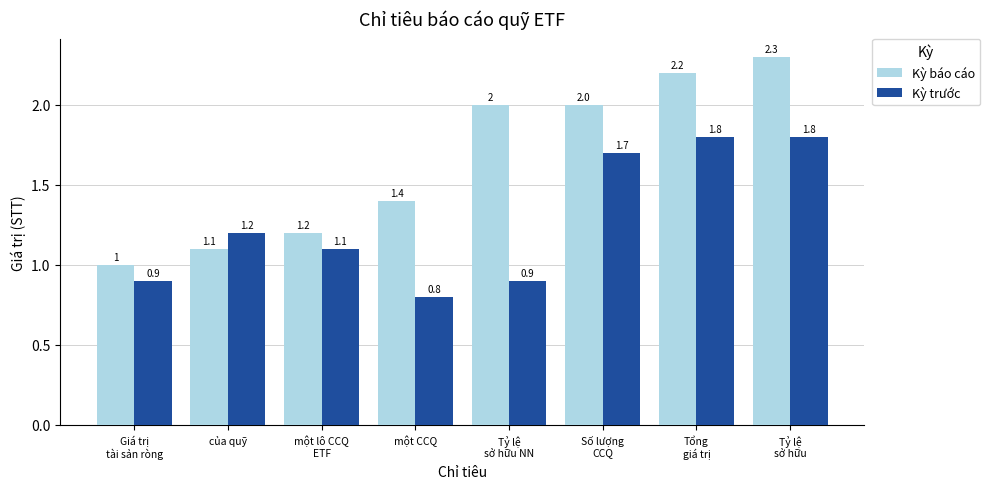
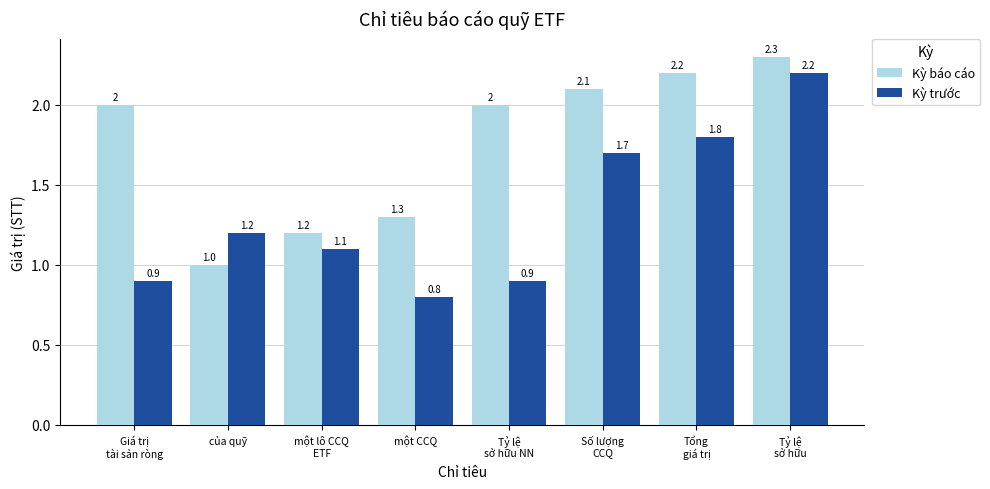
  {
    "Kỳ báo cáo": {
-     "Giá trị tài sản ròng": 1,
-     "của quỹ": 1.1,
+     "Giá trị tài sản ròng": 2,
+     "của quỹ": 1.0,
      "một lô CCQ ETF": 1.2,
-     "một CCQ": 1.4,
+     "một CCQ": 1.3,
      "Tỷ lệ sở hữu NN": 2,
-     "Số lượng CCQ": 2.0,
+     "Số lượng CCQ": 2.1,
      "Tổng giá trị": 2.2,
      "Tỷ lệ sở hữu": 2.3
    },
    "Kỳ trước": {
      "Giá trị tài sản ròng": 0.9,
      "của quỹ": 1.2,
      "một lô CCQ ETF": 1.1,
      "một CCQ": 0.8,
      "Tỷ lệ sở hữu NN": 0.9,
      "Số lượng CCQ": 1.7,
      "Tổng giá trị": 1.8,
-     "Tỷ lệ sở hữu": 1.8
+     "Tỷ lệ sở hữu": 2.2
    }
  }
